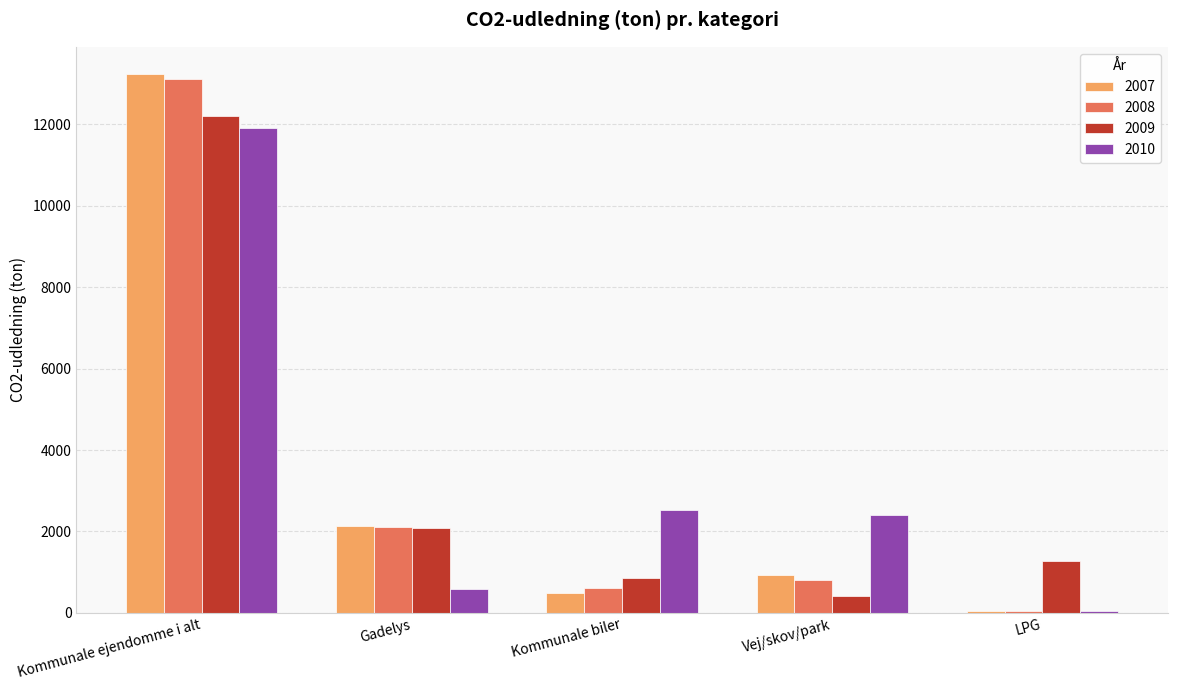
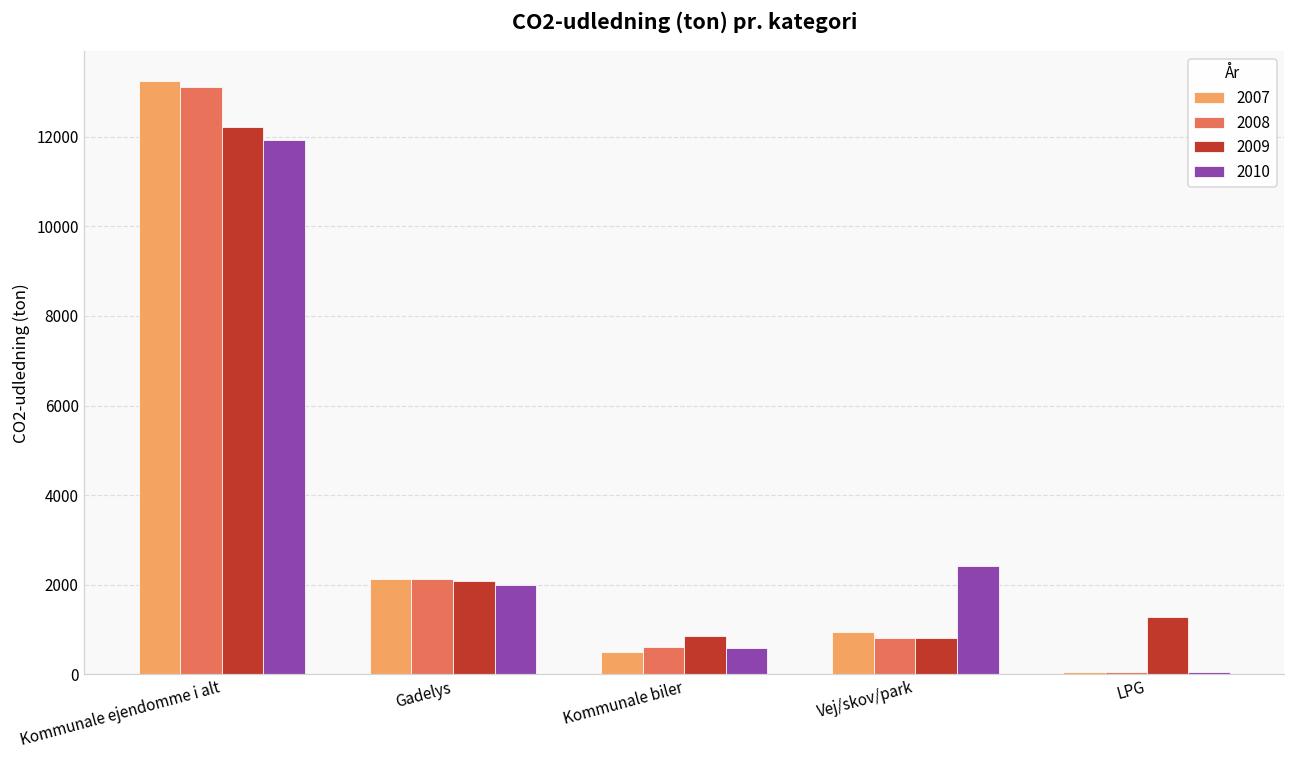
  {
    "2009": {
      "Kommunale ejendomme i alt": 12200,
      "Gadelys": 2100,
      "Kommunale biler": 900,
-     "Vej/skov/park": 400,
+     "Vej/skov/park": 800,
      "LPG": 1300
    },
    "2010": {
      "Kommunale ejendomme i alt": 11900,
-     "Gadelys": 600,
-     "Kommunale biler": 2500,
+     "Gadelys": 2000,
+     "Kommunale biler": 600,
      "Vej/skov/park": 2400
    }
  }
